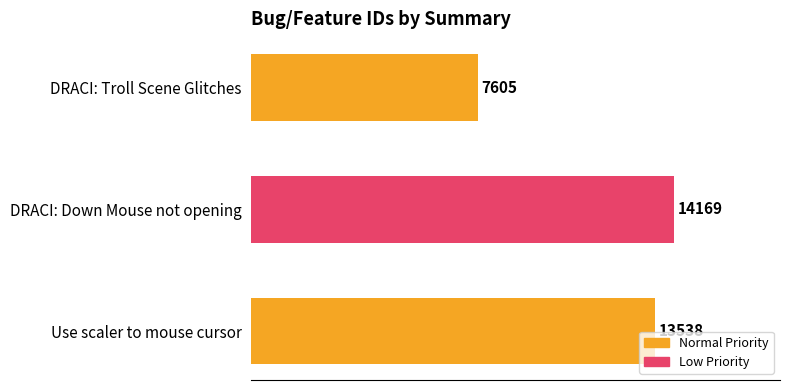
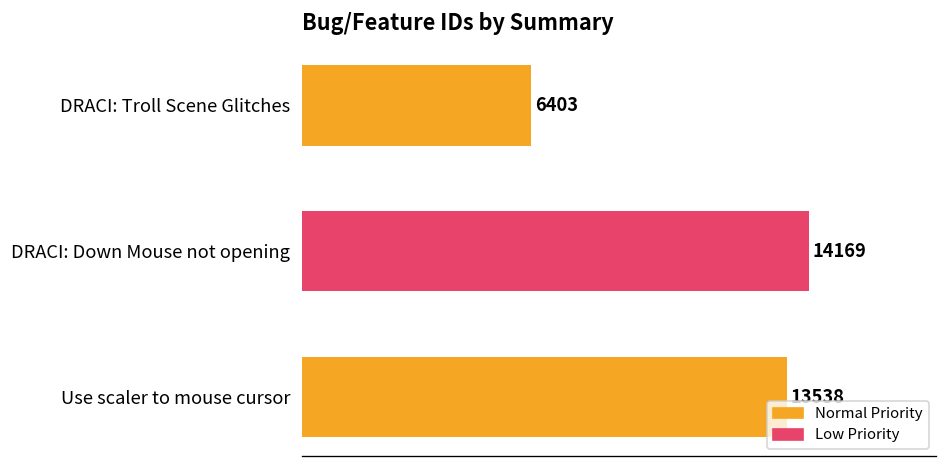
  {
-   "DRACI: Troll Scene Glitches": 7605,
+   "DRACI: Troll Scene Glitches": 6403,
    "DRACI: Down Mouse not opening": 14169
  }
